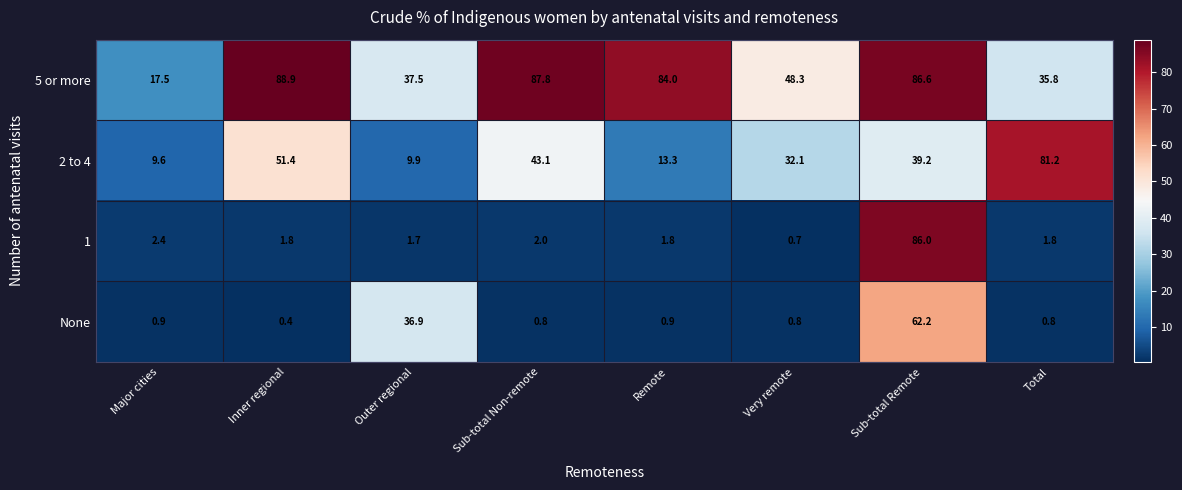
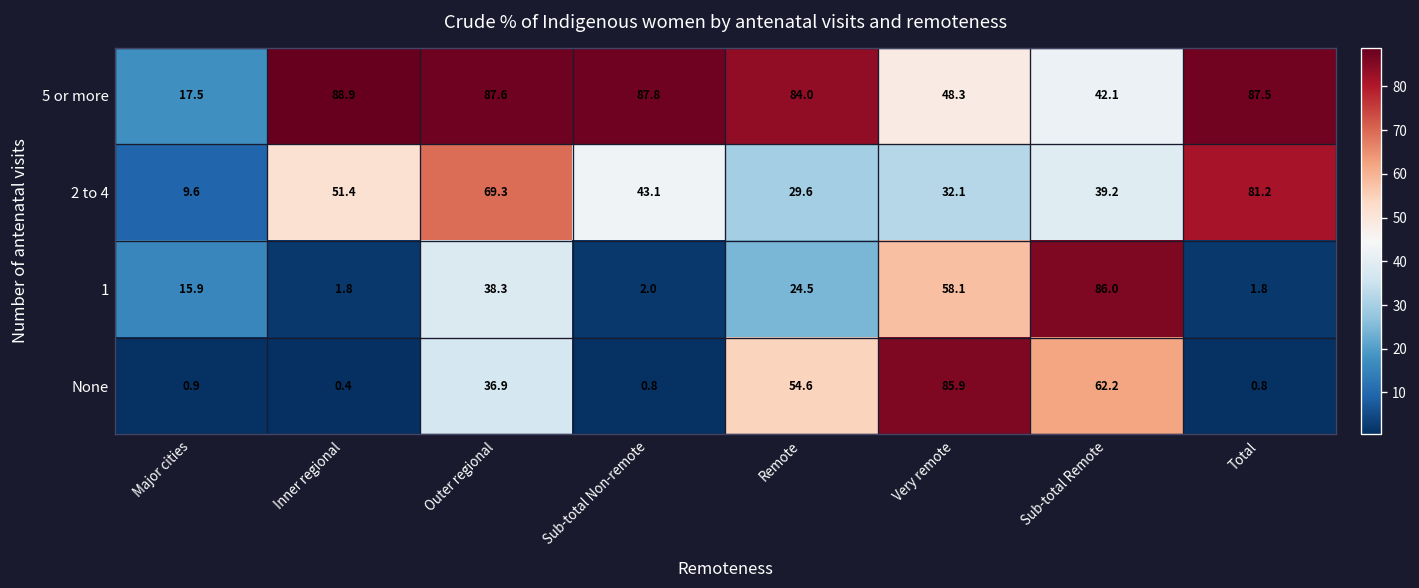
  {
    "5 or more": {
      "Major cities": 17.5,
      "Inner regional": 88.9,
-     "Outer regional": 37.5,
+     "Outer regional": 87.6,
      "Sub-total Non-remote": 87.8,
      "Remote": 84.0,
      "Very remote": 48.3,
-     "Sub-total Remote": 86.6,
-     "Total": 35.8
+     "Sub-total Remote": 42.1,
+     "Total": 87.5
    },
    "2 to 4": {
      "Major cities": 9.6,
      "Inner regional": 51.4,
-     "Outer regional": 9.9,
+     "Outer regional": 69.3,
      "Sub-total Non-remote": 43.1,
-     "Remote": 13.3,
+     "Remote": 29.6,
      "Very remote": 32.1,
      "Sub-total Remote": 39.2,
      "Total": 81.2
    },
    "1": {
-     "Major cities": 2.4,
+     "Major cities": 15.9,
      "Inner regional": 1.8,
-     "Outer regional": 1.7,
+     "Outer regional": 38.3,
      "Sub-total Non-remote": 2.0,
-     "Remote": 1.8,
-     "Very remote": 0.7,
+     "Remote": 24.5,
+     "Very remote": 58.1,
      "Sub-total Remote": 86.0,
      "Total": 1.8
    },
    "None": {
      "Major cities": 0.9,
      "Inner regional": 0.4,
      "Outer regional": 36.9,
      "Sub-total Non-remote": 0.8,
-     "Remote": 0.9,
-     "Very remote": 0.8,
+     "Remote": 54.6,
+     "Very remote": 85.9,
      "Sub-total Remote": 62.2,
      "Total": 0.8
    }
  }
